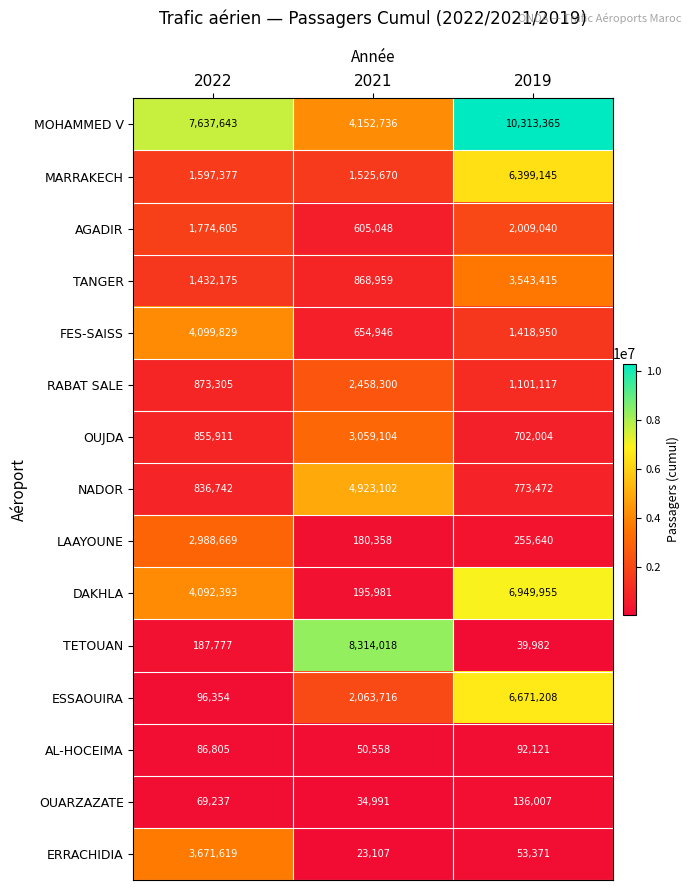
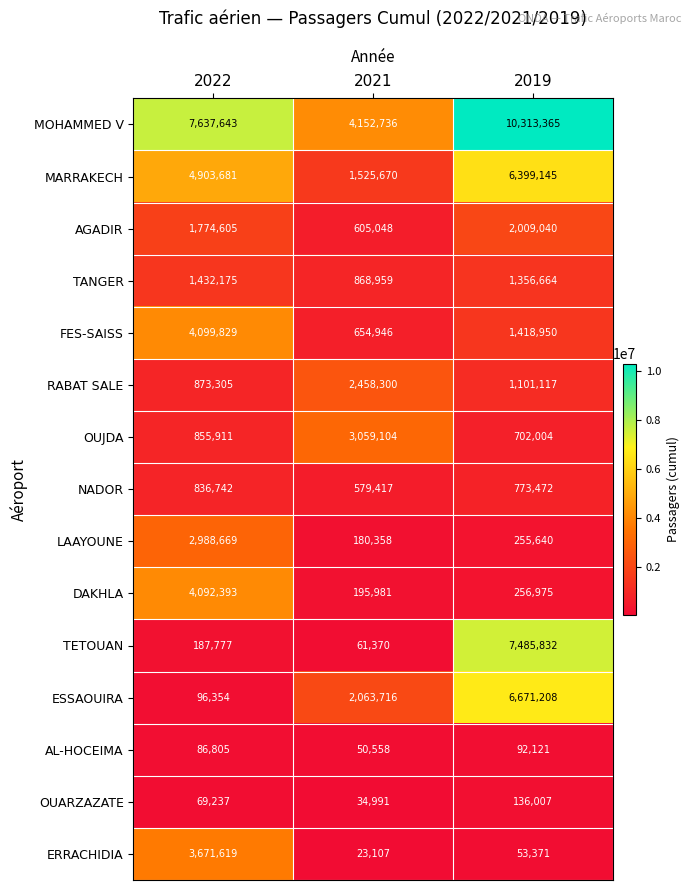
  {
    "MOHAMMED V": {
      "2022": "7,637,643",
      "2021": "4,152,736",
      "2019": "10,313,365"
    },
    "MARRAKECH": {
-     "2022": "1,597,377",
+     "2022": "4,903,681",
      "2021": "1,525,670",
      "2019": "6,399,145"
    },
    "AGADIR": {
      "2022": "1,774,605",
      "2021": "605,048",
      "2019": "2,009,040"
    },
    "TANGER": {
      "2022": "1,432,175",
      "2021": "868,959",
-     "2019": "3,543,415"
+     "2019": "1,356,664"
    },
    "FES-SAISS": {
      "2022": "4,099,829",
      "2021": "654,946",
      "2019": "1,418,950"
    },
    "RABAT SALE": {
      "2022": "873,305",
      "2021": "2,458,300",
      "2019": "1,101,117"
    },
    "OUJDA": {
      "2022": "855,911",
      "2021": "3,059,104",
      "2019": "702,004"
    },
    "NADOR": {
      "2022": "836,742",
-     "2021": "4,923,102",
+     "2021": "579,417",
      "2019": "773,472"
    },
    "LAAYOUNE": {
      "2022": "2,988,669",
      "2021": "180,358",
      "2019": "255,640"
    },
    "DAKHLA": {
      "2022": "4,092,393",
      "2021": "195,981",
-     "2019": "6,949,955"
+     "2019": "256,975"
    },
    "TETOUAN": {
      "2022": "187,777",
-     "2021": "8,314,018",
-     "2019": "39,982"
+     "2021": "61,370",
+     "2019": "7,485,832"
    },
    "ESSAOUIRA": {
      "2022": "96,354",
      "2021": "2,063,716",
      "2019": "6,671,208"
    },
    "AL-HOCEIMA": {
      "2022": "86,805",
      "2021": "50,558",
      "2019": "92,121"
    },
    "OUARZAZATE": {
      "2022": "69,237",
      "2021": "34,991",
      "2019": "136,007"
    },
    "ERRACHIDIA": {
      "2022": "3,671,619",
      "2021": "23,107",
      "2019": "53,371"
    }
  }
